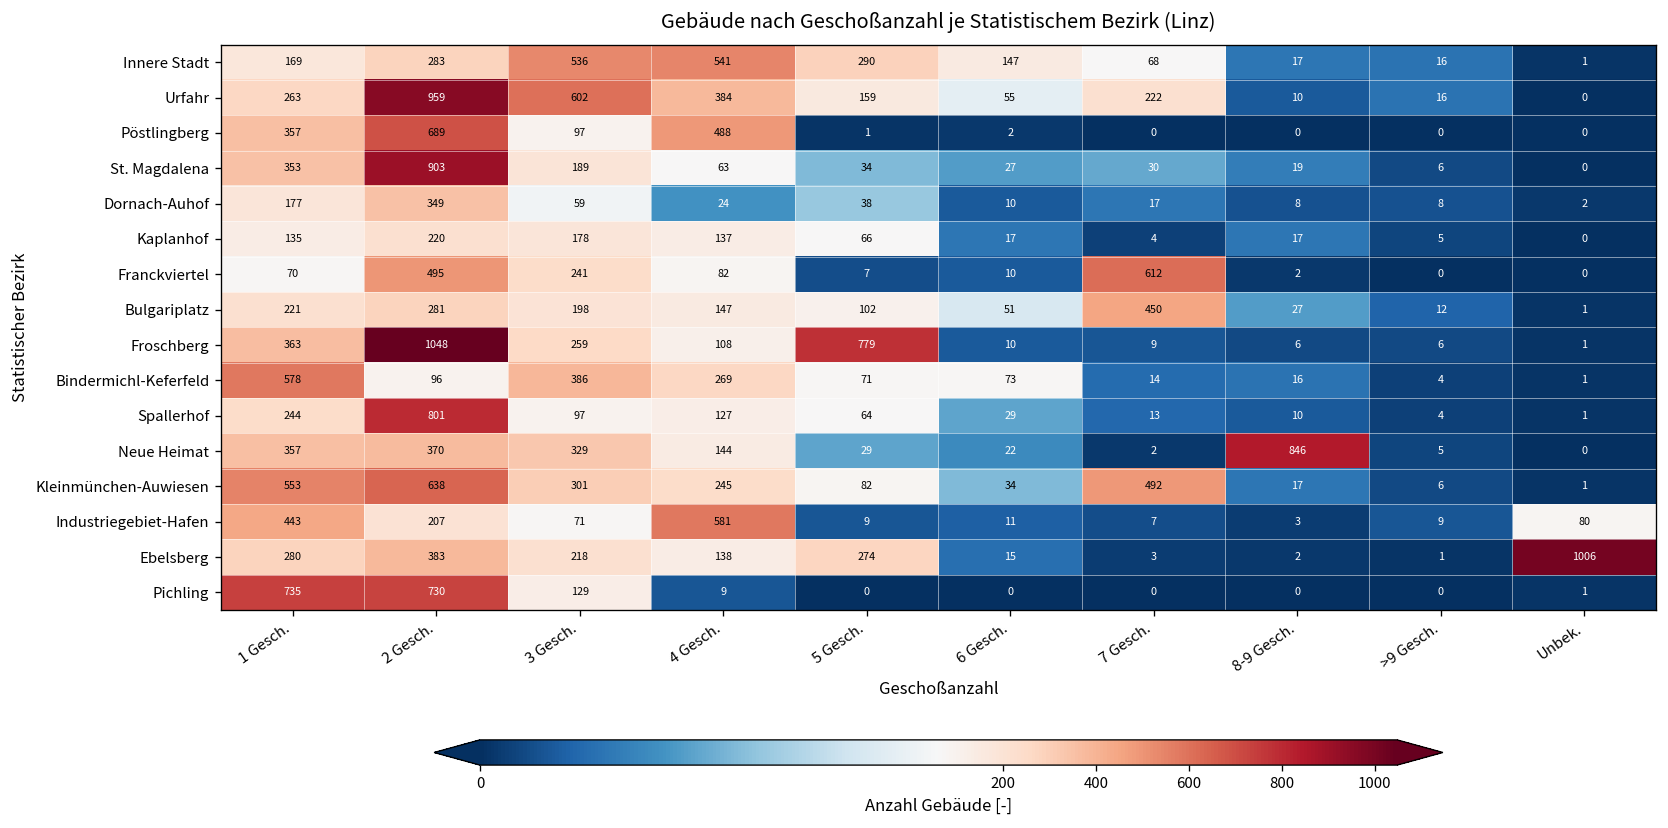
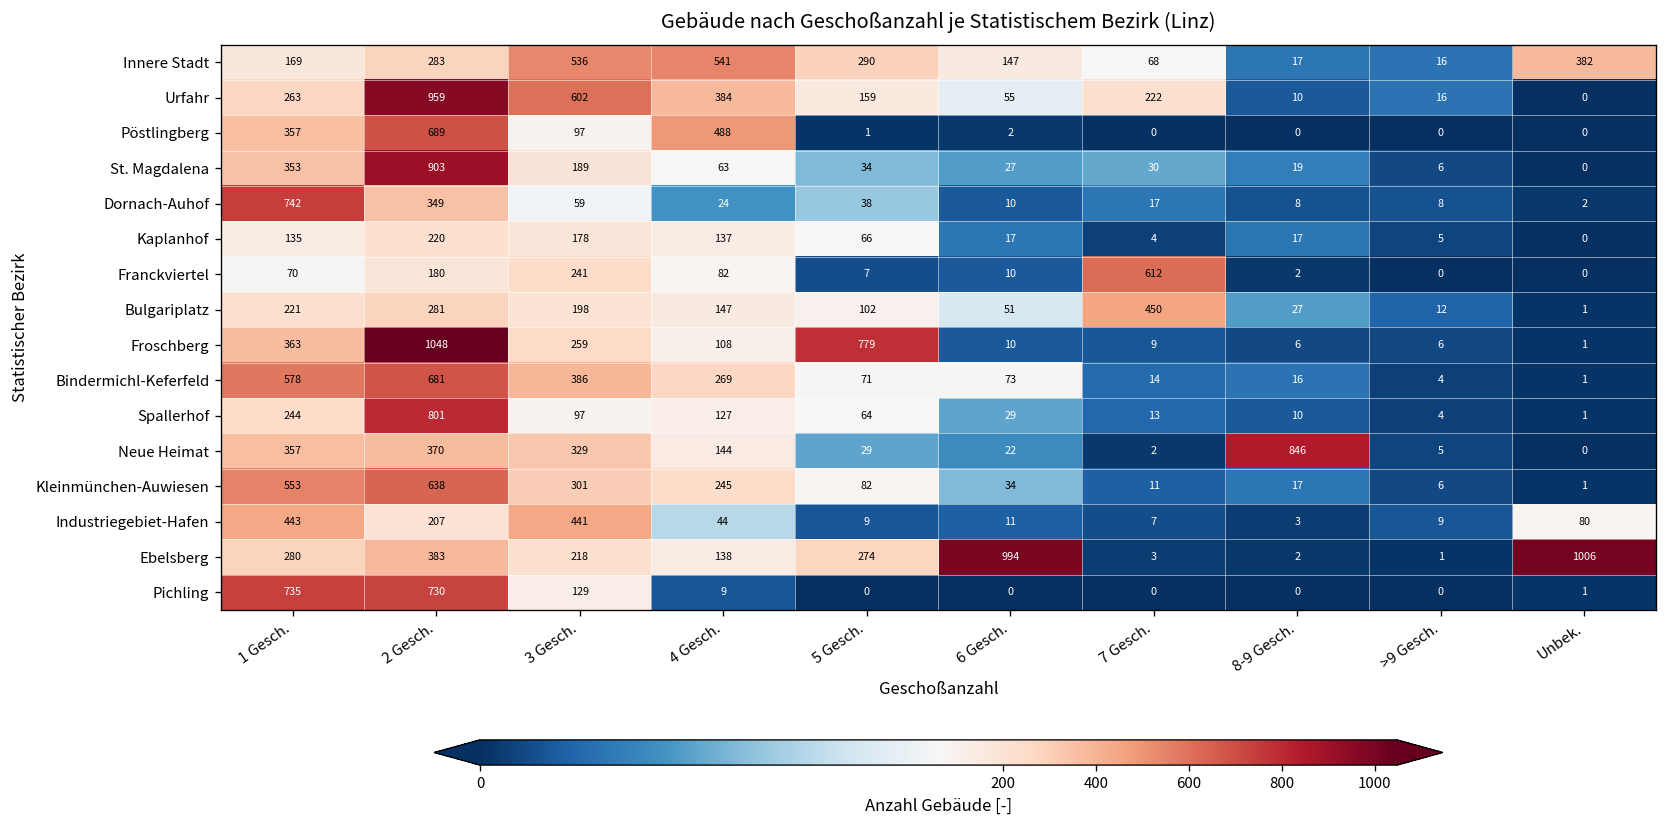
  {
    "Innere Stadt": {
      "1 Gesch.": 169,
      "2 Gesch.": 283,
      "3 Gesch.": 536,
      "4 Gesch.": 541,
      "5 Gesch.": 290,
      "6 Gesch.": 147,
      "7 Gesch.": 68,
      "8-9 Gesch.": 17,
      ">9 Gesch.": 16,
-     "Unbek.": 1
+     "Unbek.": 382
    },
    "Urfahr": {
      "1 Gesch.": 263,
      "2 Gesch.": 959,
      "3 Gesch.": 602,
      "4 Gesch.": 384,
      "5 Gesch.": 159,
      "6 Gesch.": 55,
      "7 Gesch.": 222,
      "8-9 Gesch.": 10,
      ">9 Gesch.": 16,
      "Unbek.": 0
    },
    "Pöstlingberg": {
      "1 Gesch.": 357,
      "2 Gesch.": 689,
      "3 Gesch.": 97,
      "4 Gesch.": 488,
      "5 Gesch.": 1,
      "6 Gesch.": 2,
      "7 Gesch.": 0,
      "8-9 Gesch.": 0,
      ">9 Gesch.": 0,
      "Unbek.": 0
    },
    "St. Magdalena": {
      "1 Gesch.": 353,
      "2 Gesch.": 903,
      "3 Gesch.": 189,
      "4 Gesch.": 63,
      "5 Gesch.": 34,
      "6 Gesch.": 27,
      "7 Gesch.": 30,
      "8-9 Gesch.": 19,
      ">9 Gesch.": 6,
      "Unbek.": 0
    },
    "Dornach-Auhof": {
-     "1 Gesch.": 177,
+     "1 Gesch.": 742,
      "2 Gesch.": 349,
      "3 Gesch.": 59,
      "4 Gesch.": 24,
      "5 Gesch.": 38,
      "6 Gesch.": 10,
      "7 Gesch.": 17,
      "8-9 Gesch.": 8,
      ">9 Gesch.": 8,
      "Unbek.": 2
    },
    "Kaplanhof": {
      "1 Gesch.": 135,
      "2 Gesch.": 220,
      "3 Gesch.": 178,
      "4 Gesch.": 137,
      "5 Gesch.": 66,
      "6 Gesch.": 17,
      "7 Gesch.": 4,
      "8-9 Gesch.": 17,
      ">9 Gesch.": 5,
      "Unbek.": 0
    },
    "Franckviertel": {
      "1 Gesch.": 70,
-     "2 Gesch.": 495,
+     "2 Gesch.": 180,
      "3 Gesch.": 241,
      "4 Gesch.": 82,
      "5 Gesch.": 7,
      "6 Gesch.": 10,
      "7 Gesch.": 612,
      "8-9 Gesch.": 2,
      ">9 Gesch.": 0,
      "Unbek.": 0
    },
    "Bulgariplatz": {
      "1 Gesch.": 221,
      "2 Gesch.": 281,
      "3 Gesch.": 198,
      "4 Gesch.": 147,
      "5 Gesch.": 102,
      "6 Gesch.": 51,
      "7 Gesch.": 450,
      "8-9 Gesch.": 27,
      ">9 Gesch.": 12,
      "Unbek.": 1
    },
    "Froschberg": {
      "1 Gesch.": 363,
      "2 Gesch.": 1048,
      "3 Gesch.": 259,
      "4 Gesch.": 108,
      "5 Gesch.": 779,
      "6 Gesch.": 10,
      "7 Gesch.": 9,
      "8-9 Gesch.": 6,
      ">9 Gesch.": 6,
      "Unbek.": 1
    },
    "Bindermichl-Keferfeld": {
      "1 Gesch.": 578,
-     "2 Gesch.": 96,
+     "2 Gesch.": 681,
      "3 Gesch.": 386,
      "4 Gesch.": 269,
      "5 Gesch.": 71,
      "6 Gesch.": 73,
      "7 Gesch.": 14,
      "8-9 Gesch.": 16,
      ">9 Gesch.": 4,
      "Unbek.": 1
    },
    "Spallerhof": {
      "1 Gesch.": 244,
      "2 Gesch.": 801,
      "3 Gesch.": 97,
      "4 Gesch.": 127,
      "5 Gesch.": 64,
      "6 Gesch.": 29,
      "7 Gesch.": 13,
      "8-9 Gesch.": 10,
      ">9 Gesch.": 4,
      "Unbek.": 1
    },
    "Neue Heimat": {
      "1 Gesch.": 357,
      "2 Gesch.": 370,
      "3 Gesch.": 329,
      "4 Gesch.": 144,
      "5 Gesch.": 29,
      "6 Gesch.": 22,
      "7 Gesch.": 2,
      "8-9 Gesch.": 846,
      ">9 Gesch.": 5,
      "Unbek.": 0
    },
    "Kleinmünchen-Auwiesen": {
      "1 Gesch.": 553,
      "2 Gesch.": 638,
      "3 Gesch.": 301,
      "4 Gesch.": 245,
      "5 Gesch.": 82,
      "6 Gesch.": 34,
-     "7 Gesch.": 492,
+     "7 Gesch.": 11,
      "8-9 Gesch.": 17,
      ">9 Gesch.": 6,
      "Unbek.": 1
    },
    "Industriegebiet-Hafen": {
      "1 Gesch.": 443,
      "2 Gesch.": 207,
-     "3 Gesch.": 71,
-     "4 Gesch.": 581,
+     "3 Gesch.": 441,
+     "4 Gesch.": 44,
      "5 Gesch.": 9,
      "6 Gesch.": 11,
      "7 Gesch.": 7,
      "8-9 Gesch.": 3,
      ">9 Gesch.": 9,
      "Unbek.": 80
    },
    "Ebelsberg": {
      "1 Gesch.": 280,
      "2 Gesch.": 383,
      "3 Gesch.": 218,
      "4 Gesch.": 138,
      "5 Gesch.": 274,
-     "6 Gesch.": 15,
+     "6 Gesch.": 994,
      "7 Gesch.": 3,
      "8-9 Gesch.": 2,
      ">9 Gesch.": 1,
      "Unbek.": 1006
    },
    "Pichling": {
      "1 Gesch.": 735,
      "2 Gesch.": 730,
      "3 Gesch.": 129,
      "4 Gesch.": 9,
      "5 Gesch.": 0,
      "6 Gesch.": 0,
      "7 Gesch.": 0,
      "8-9 Gesch.": 0,
      ">9 Gesch.": 0,
      "Unbek.": 1
    }
  }
